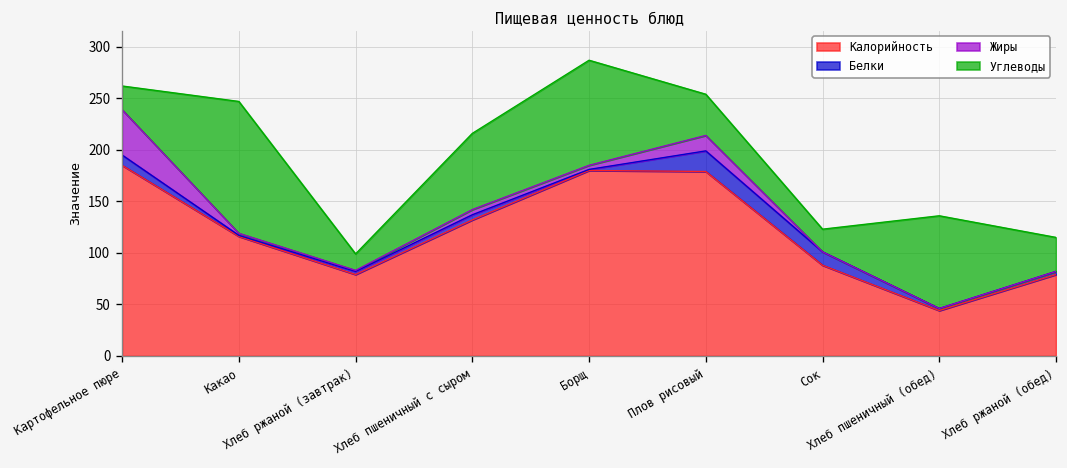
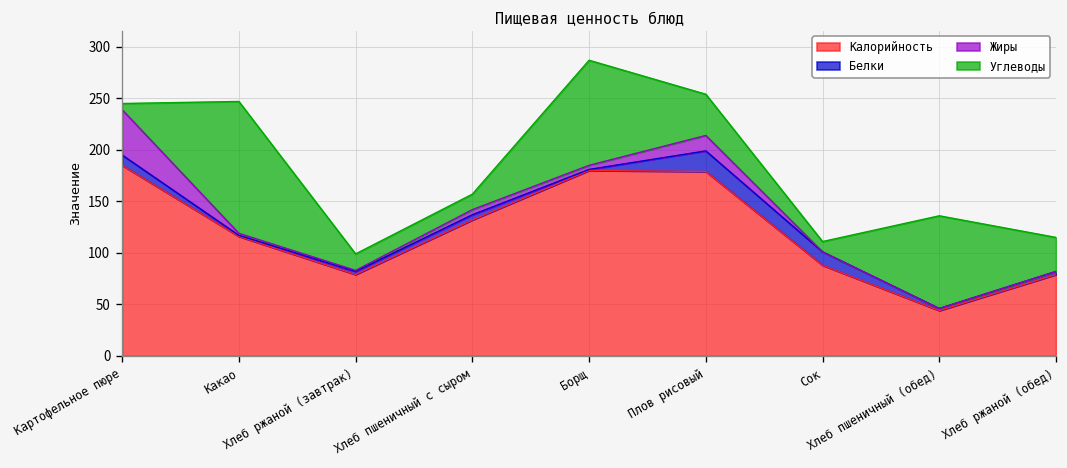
  {
    "Калорийность": {
      "Картофельное пюре": 190,
      "Хлеб пшеничный с сыром": 130,
      "Плов рисовый": 180,
      "Сок": 90
    },
    "Белки": {
      "Картофельное пюре": 10,
      "Хлеб пшеничный с сыром": 10,
      "Плов рисовый": 20
    },
    "Жиры": {
      "Картофельное пюре": 40,
      "Хлеб пшеничный с сыром": 10,
      "Борщ": 0,
      "Плов рисовый": 20
    },
    "Углеводы": {
-     "Картофельное пюре": 20,
+     "Картофельное пюре": 10,
      "Какао": 130,
      "Хлеб ржаной (завтрак)": 20,
-     "Хлеб пшеничный с сыром": 70,
+     "Хлеб пшеничный с сыром": 20,
      "Борщ": 100,
      "Плов рисовый": 40,
-     "Сок": 20,
+     "Сок": 10,
      "Хлеб пшеничный (обед)": 90,
      "Хлеб ржаной (обед)": 30
    }
  }
